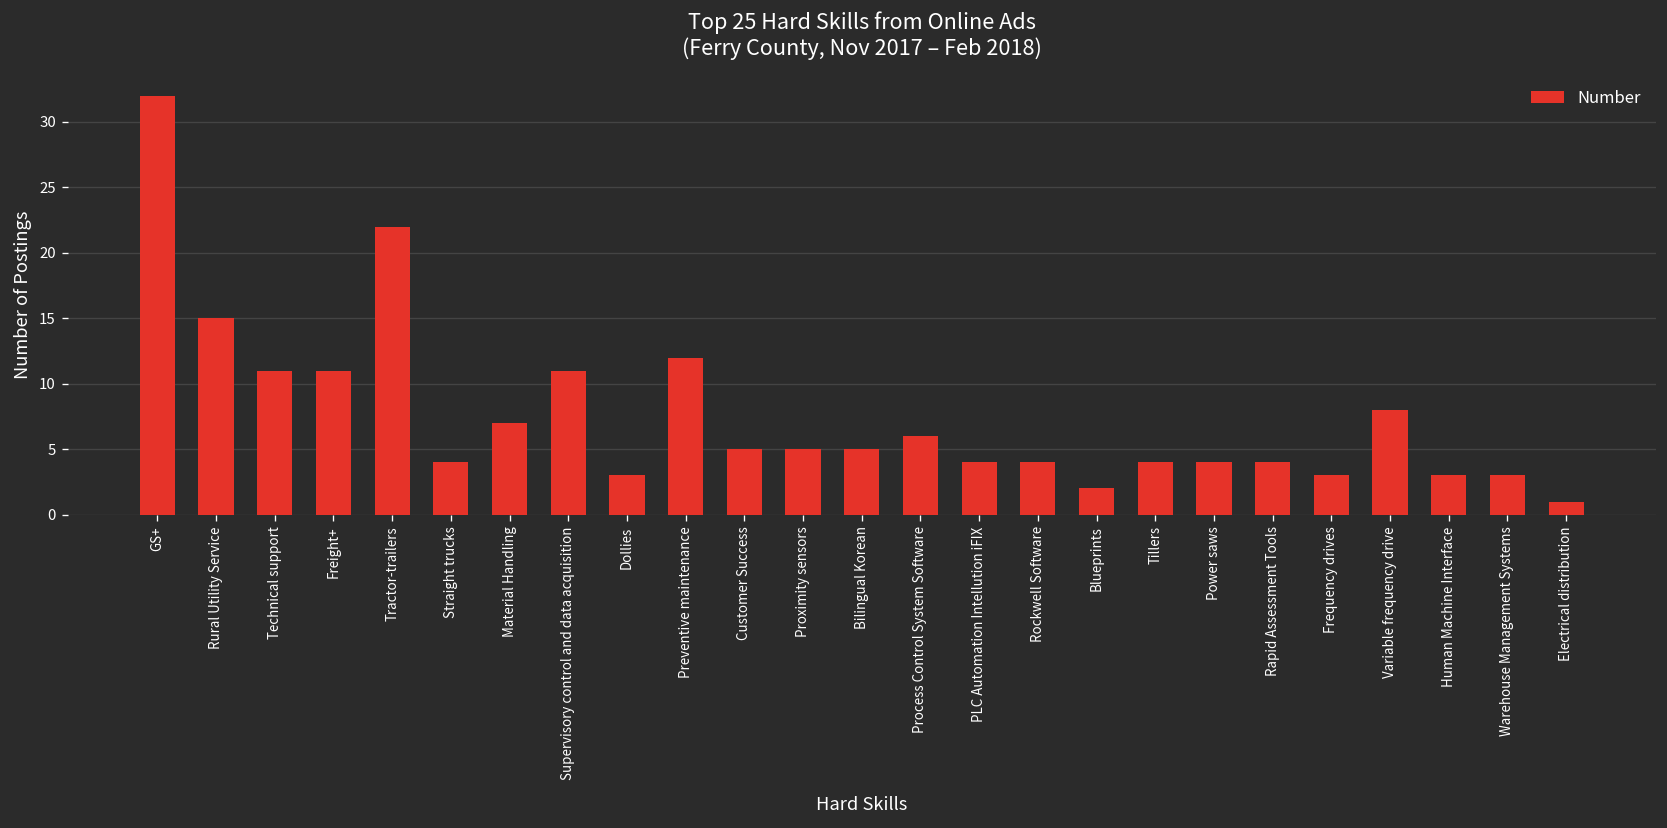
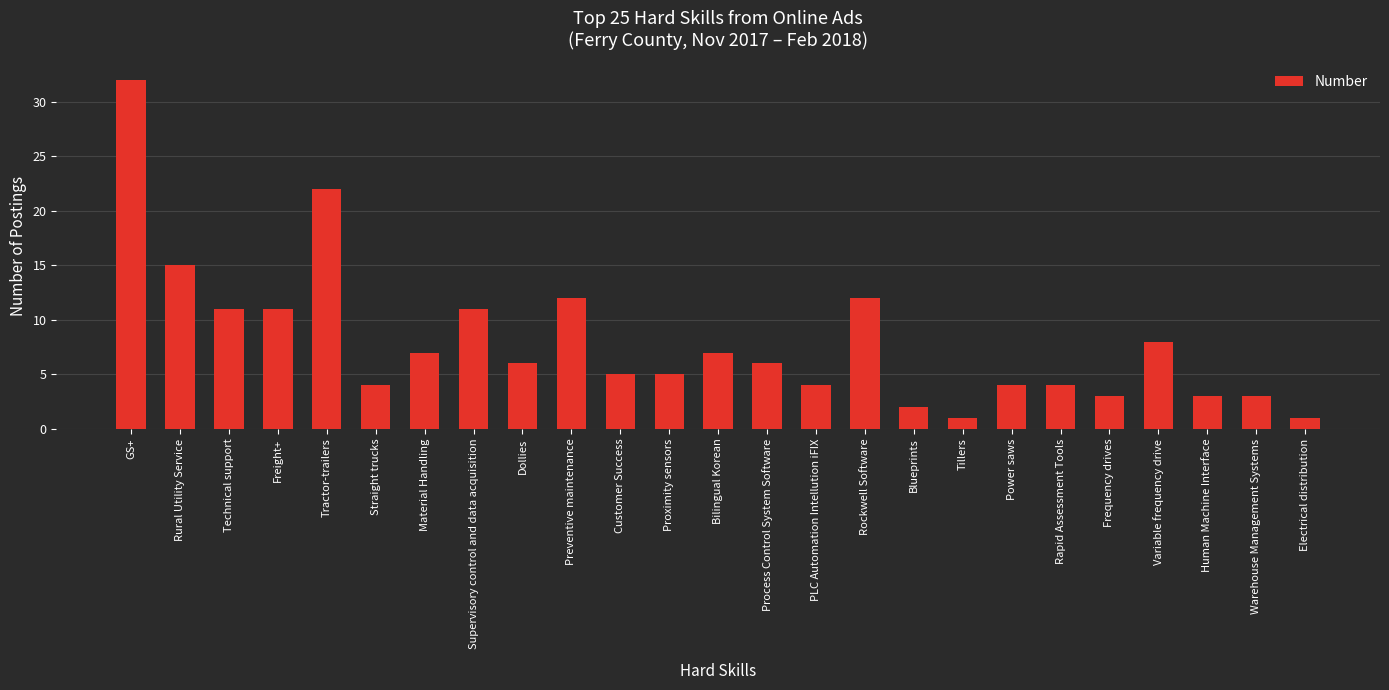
  {
    "GS+": 32,
    "Rural Utility Service": 15,
    "Technical support": 11,
    "Freight+": 11,
    "Tractor-trailers": 22,
    "Straight trucks": 4,
    "Material Handling": 7,
    "Supervisory control and data acquisition": 11,
-   "Dollies": 3,
+   "Dollies": 6,
    "Preventive maintenance": 12,
    "Customer Success": 5,
    "Proximity sensors": 5,
-   "Bilingual Korean": 5,
+   "Bilingual Korean": 7,
    "Process Control System Software": 6,
    "PLC Automation Intellution iFIX": 4,
-   "Rockwell Software": 4,
+   "Rockwell Software": 12,
    "Blueprints": 2,
-   "Tillers": 4,
+   "Tillers": 1,
    "Power saws": 4,
    "Rapid Assessment Tools": 4,
    "Frequency drives": 3,
    "Variable frequency drive": 8,
    "Human Machine Interface": 3,
    "Warehouse Management Systems": 3,
    "Electrical distribution": 1
  }
